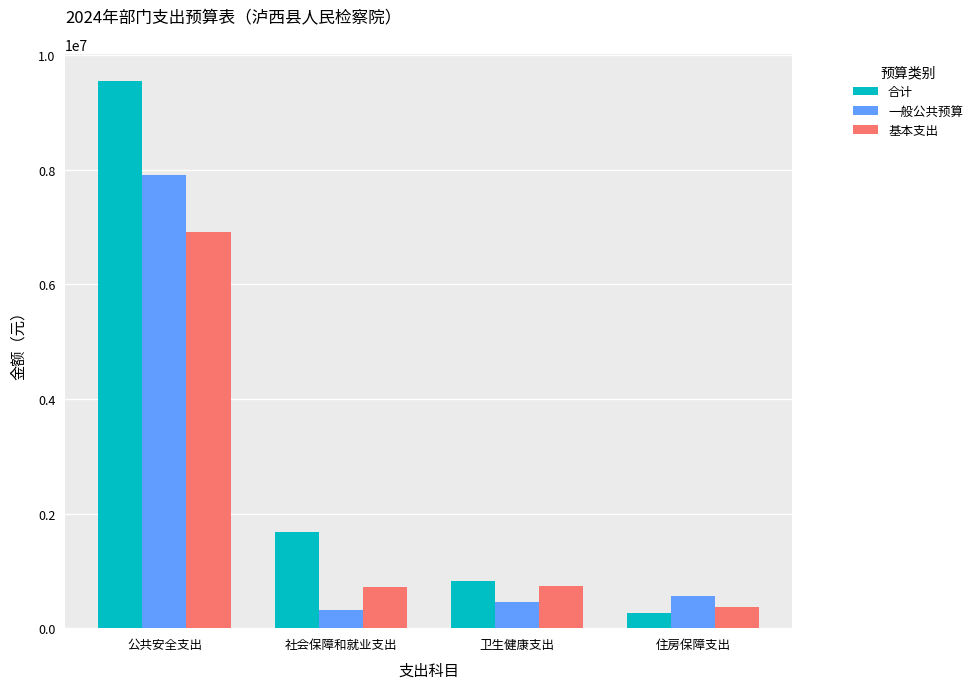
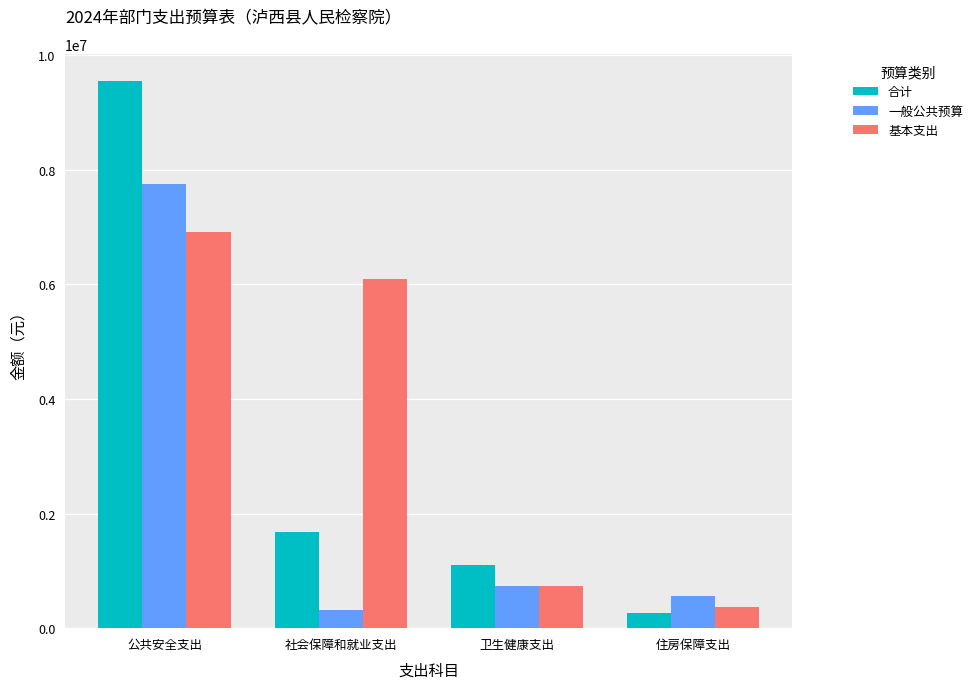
  {
    "合计": {
      "公共安全支出": 9500000,
      "社会保障和就业支出": 1700000,
-     "卫生健康支出": 800000,
+     "卫生健康支出": 1100000,
      "住房保障支出": 300000
    },
    "一般公共预算": {
-     "公共安全支出": 7900000,
+     "公共安全支出": 7700000,
      "社会保障和就业支出": 300000,
-     "卫生健康支出": 500000,
+     "卫生健康支出": 700000,
      "住房保障支出": 600000
    },
    "基本支出": {
      "公共安全支出": 6900000,
-     "社会保障和就业支出": 700000,
+     "社会保障和就业支出": 6100000,
      "卫生健康支出": 700000,
      "住房保障支出": 400000
    }
  }
